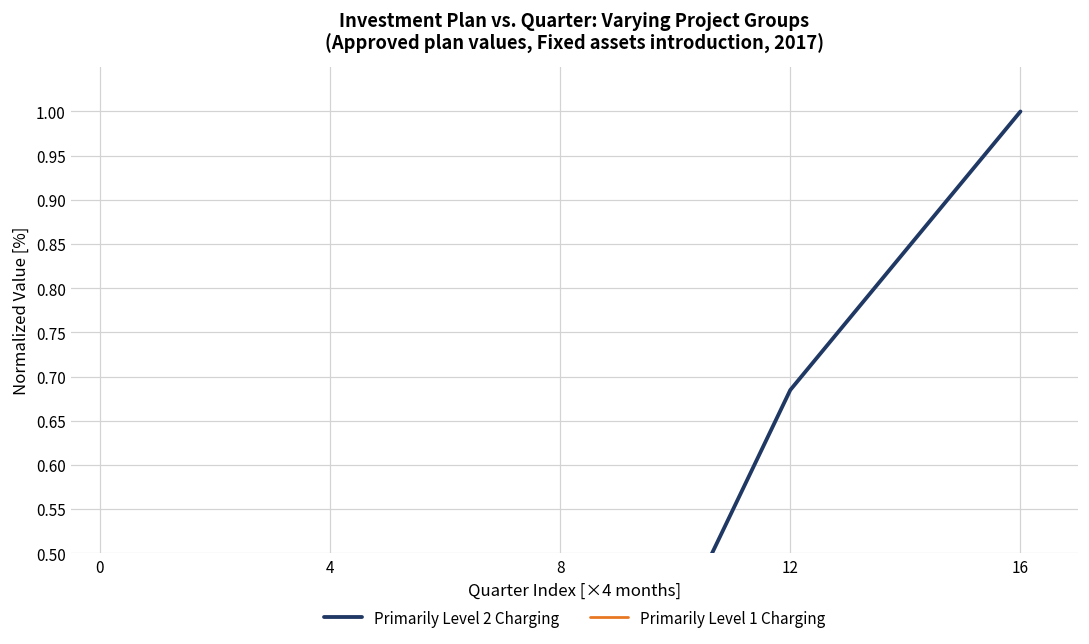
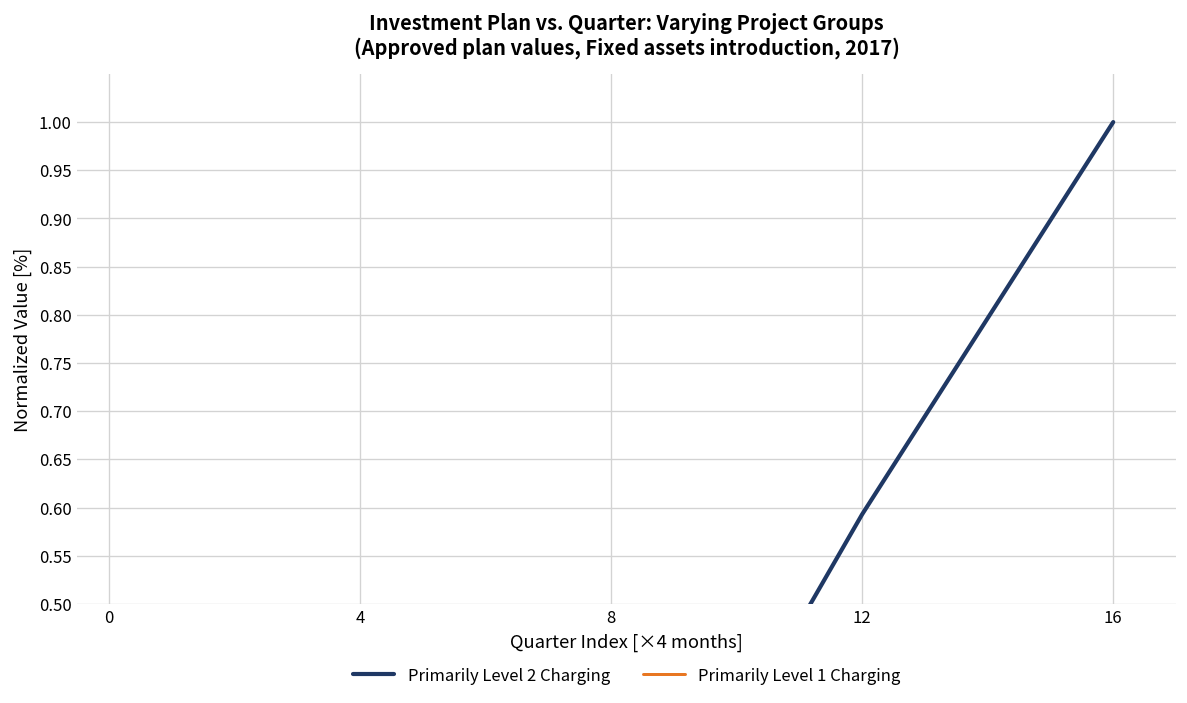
  {
    "Primarily Level 2 Charging": {
-     "12": 0.68,
+     "12": 0.59,
      "16": 1.00
    }
  }
